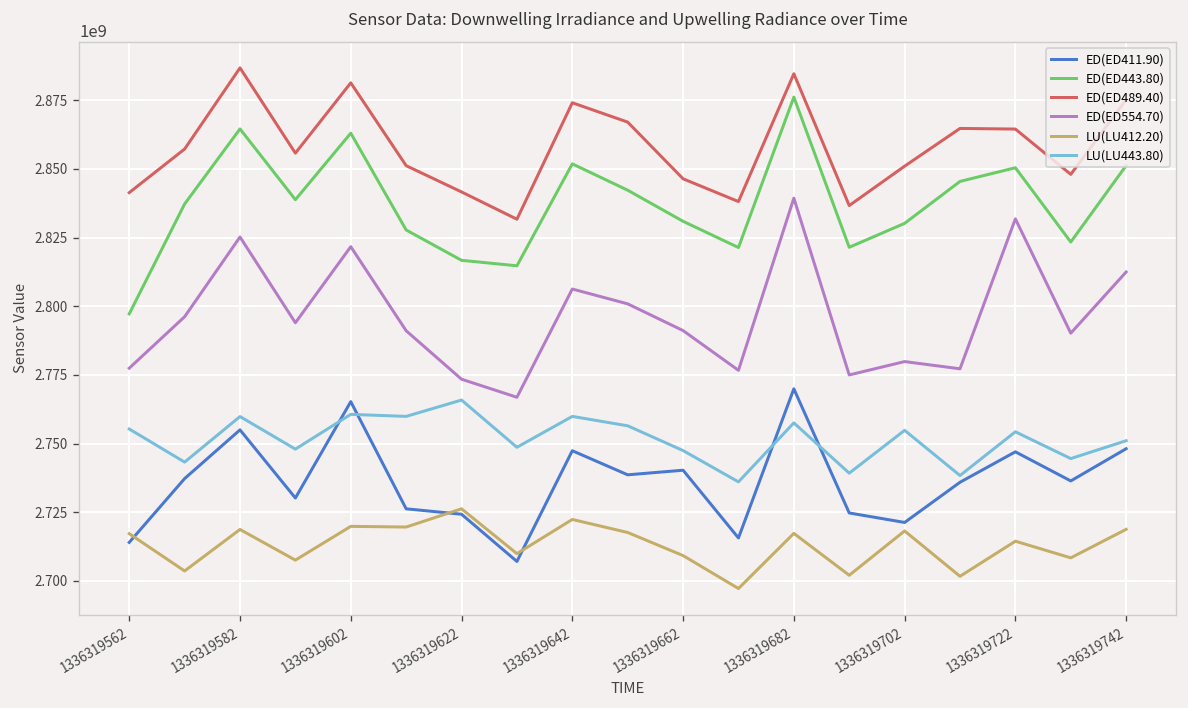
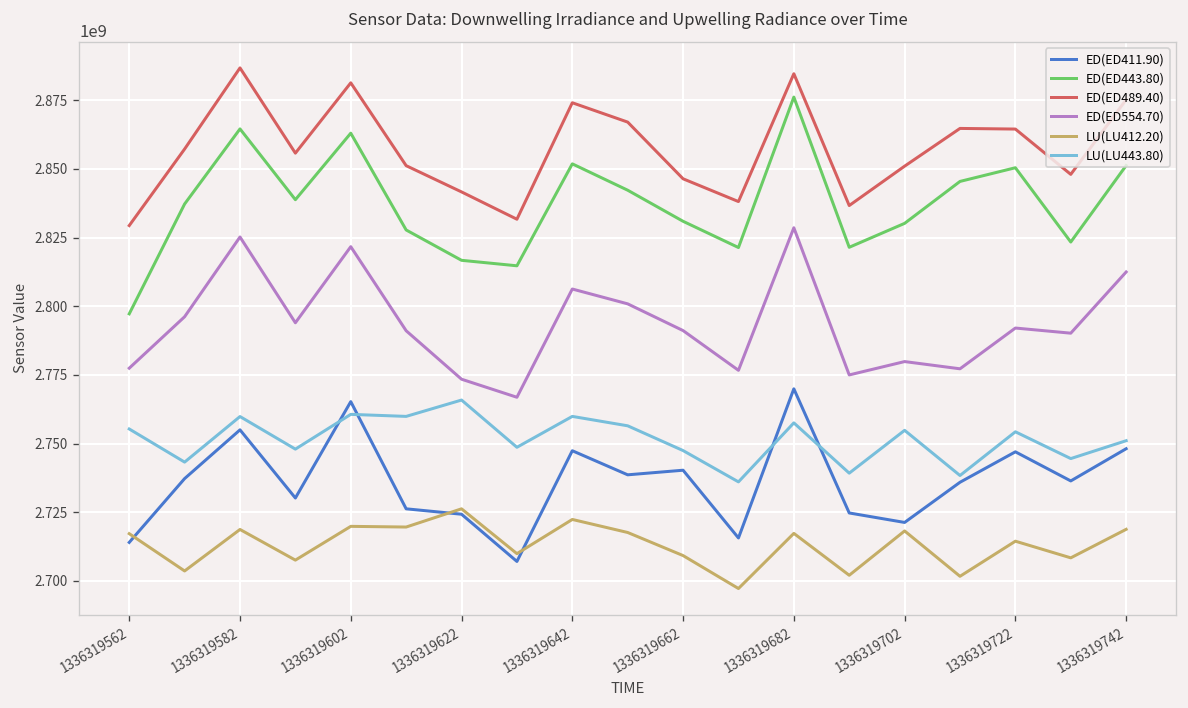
  {
    "ED(ED411.90)": {
      "1336319562": 2714000000,
      "1336319582": 2755000000,
      "1336319602": 2765000000,
      "1336319622": 2724000000,
      "1336319642": 2747000000,
      "1336319662": 2740000000,
      "1336319682": 2770000000,
      "1336319702": 2721000000,
      "1336319722": 2747000000,
      "1336319742": 2748000000
    },
    "ED(ED443.80)": {
      "1336319562": 2797000000,
      "1336319582": 2865000000,
      "1336319602": 2863000000,
      "1336319622": 2817000000,
      "1336319642": 2852000000,
      "1336319662": 2831000000,
      "1336319682": 2876000000,
      "1336319702": 2830000000,
      "1336319722": 2850000000
    },
    "ED(ED489.40)": {
-     "1336319562": 2841000000,
+     "1336319562": 2829000000,
      "1336319582": 2887000000,
      "1336319602": 2881000000,
      "1336319622": 2842000000,
      "1336319642": 2874000000,
      "1336319662": 2846000000,
      "1336319682": 2885000000,
      "1336319702": 2851000000,
      "1336319722": 2865000000
    },
    "ED(ED554.70)": {
      "1336319562": 2777000000,
      "1336319582": 2825000000,
      "1336319602": 2822000000,
      "1336319622": 2773000000,
      "1336319642": 2806000000,
      "1336319662": 2791000000,
-     "1336319682": 2839000000,
+     "1336319682": 2829000000,
      "1336319702": 2780000000,
-     "1336319722": 2832000000,
+     "1336319722": 2792000000,
      "1336319742": 2812000000
    },
    "LU(LU412.20)": {
      "1336319562": 2717000000,
      "1336319582": 2719000000,
      "1336319602": 2720000000,
      "1336319622": 2726000000,
      "1336319642": 2722000000,
      "1336319662": 2709000000,
      "1336319682": 2717000000,
      "1336319702": 2718000000,
      "1336319722": 2714000000,
      "1336319742": 2719000000
    },
    "LU(LU443.80)": {
      "1336319562": 2755000000,
      "1336319582": 2760000000,
      "1336319602": 2761000000,
      "1336319622": 2766000000,
      "1336319642": 2760000000,
      "1336319662": 2747000000,
      "1336319682": 2758000000,
      "1336319702": 2755000000,
      "1336319722": 2754000000,
      "1336319742": 2751000000
    }
  }
